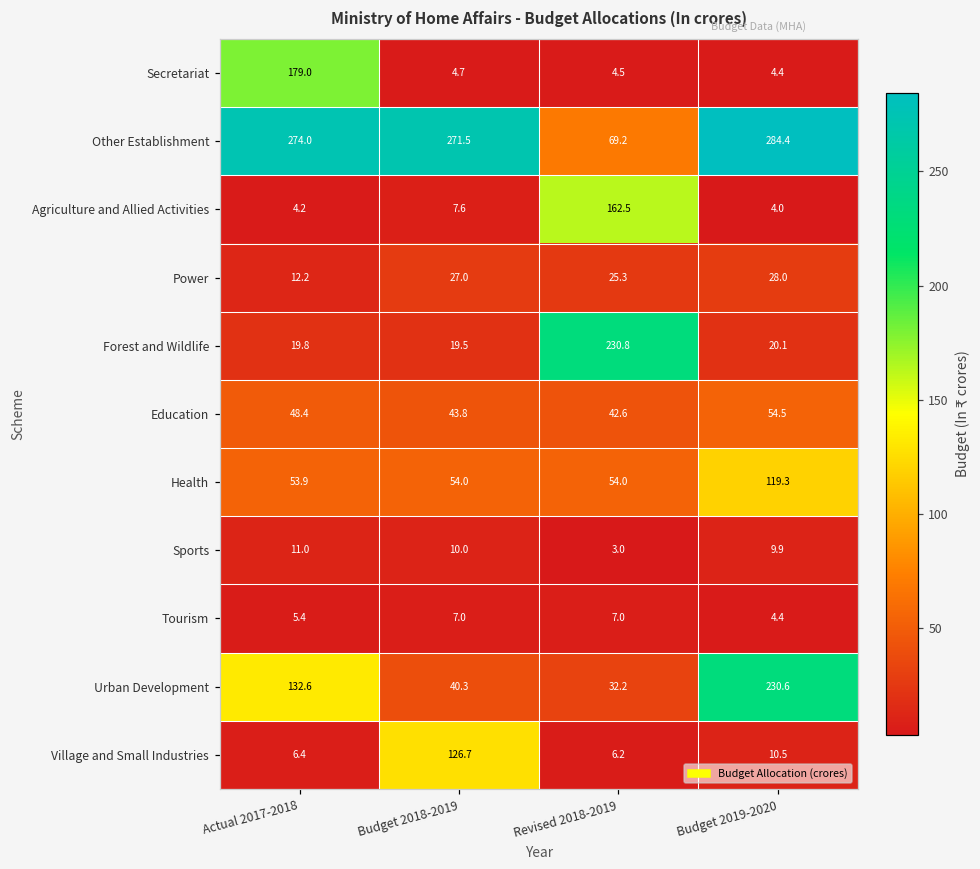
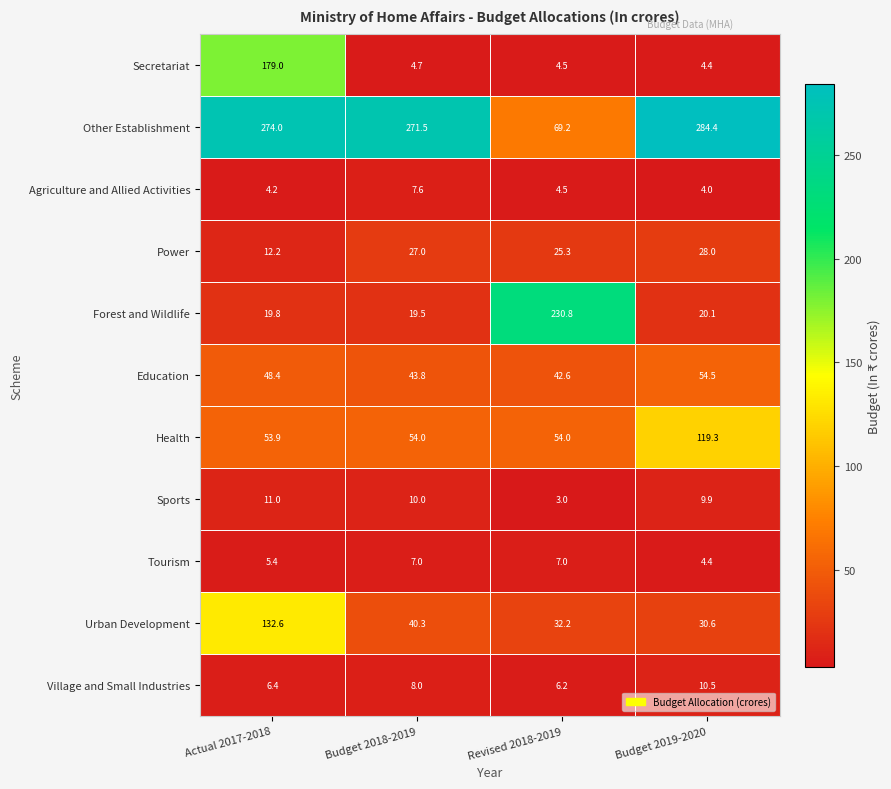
  {
    "Secretariat": {
      "Actual 2017-2018": 179.0,
      "Budget 2018-2019": 4.7,
      "Revised 2018-2019": 4.5,
      "Budget 2019-2020": 4.4
    },
    "Other Establishment": {
      "Actual 2017-2018": 274.0,
      "Budget 2018-2019": 271.5,
      "Revised 2018-2019": 69.2,
      "Budget 2019-2020": 284.4
    },
    "Agriculture and Allied Activities": {
      "Actual 2017-2018": 4.2,
      "Budget 2018-2019": 7.6,
-     "Revised 2018-2019": 162.5,
+     "Revised 2018-2019": 4.5,
      "Budget 2019-2020": 4.0
    },
    "Power": {
      "Actual 2017-2018": 12.2,
      "Budget 2018-2019": 27.0,
      "Revised 2018-2019": 25.3,
      "Budget 2019-2020": 28.0
    },
    "Forest and Wildlife": {
      "Actual 2017-2018": 19.8,
      "Budget 2018-2019": 19.5,
      "Revised 2018-2019": 230.8,
      "Budget 2019-2020": 20.1
    },
    "Education": {
      "Actual 2017-2018": 48.4,
      "Budget 2018-2019": 43.8,
      "Revised 2018-2019": 42.6,
      "Budget 2019-2020": 54.5
    },
    "Health": {
      "Actual 2017-2018": 53.9,
      "Budget 2018-2019": 54.0,
      "Revised 2018-2019": 54.0,
      "Budget 2019-2020": 119.3
    },
    "Sports": {
      "Actual 2017-2018": 11.0,
      "Budget 2018-2019": 10.0,
      "Revised 2018-2019": 3.0,
      "Budget 2019-2020": 9.9
    },
    "Tourism": {
      "Actual 2017-2018": 5.4,
      "Budget 2018-2019": 7.0,
      "Revised 2018-2019": 7.0,
      "Budget 2019-2020": 4.4
    },
    "Urban Development": {
      "Actual 2017-2018": 132.6,
      "Budget 2018-2019": 40.3,
      "Revised 2018-2019": 32.2,
-     "Budget 2019-2020": 230.6
+     "Budget 2019-2020": 30.6
    },
    "Village and Small Industries": {
      "Actual 2017-2018": 6.4,
-     "Budget 2018-2019": 126.7,
+     "Budget 2018-2019": 8.0,
      "Revised 2018-2019": 6.2,
      "Budget 2019-2020": 10.5
    }
  }
